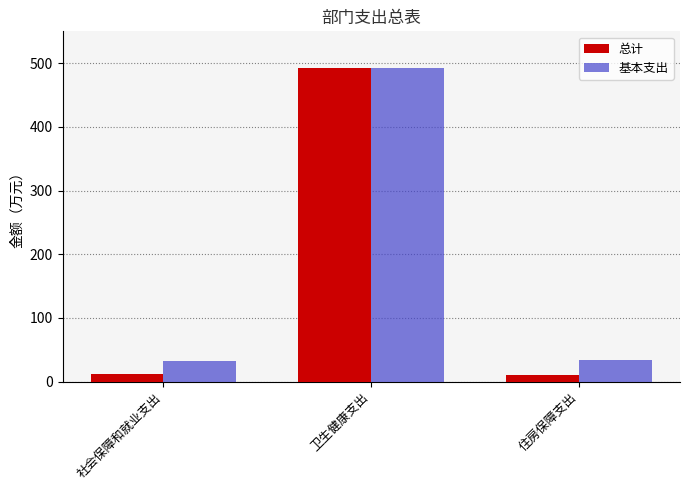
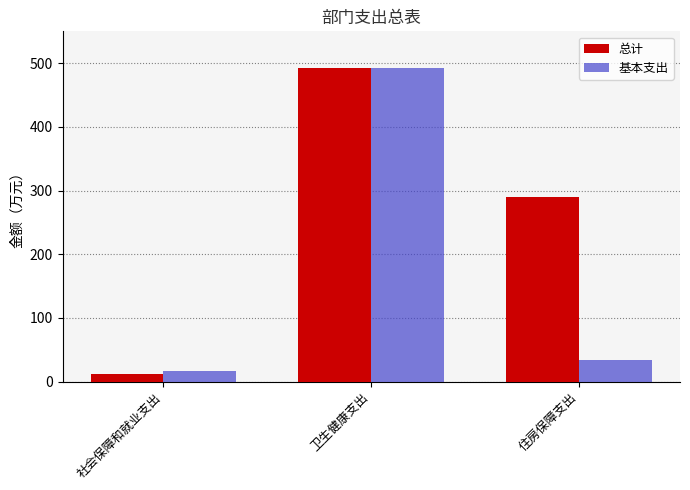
  {
    "总计": {
      "社会保障和就业支出": 10,
      "卫生健康支出": 490,
-     "住房保障支出": 10
+     "住房保障支出": 290
    },
    "基本支出": {
-     "社会保障和就业支出": 30,
+     "社会保障和就业支出": 20,
      "卫生健康支出": 490,
      "住房保障支出": 30
    }
  }
